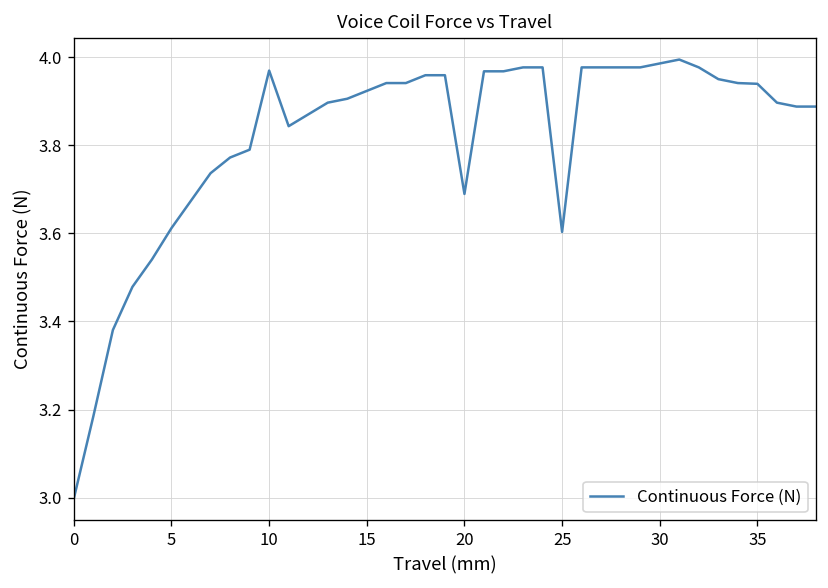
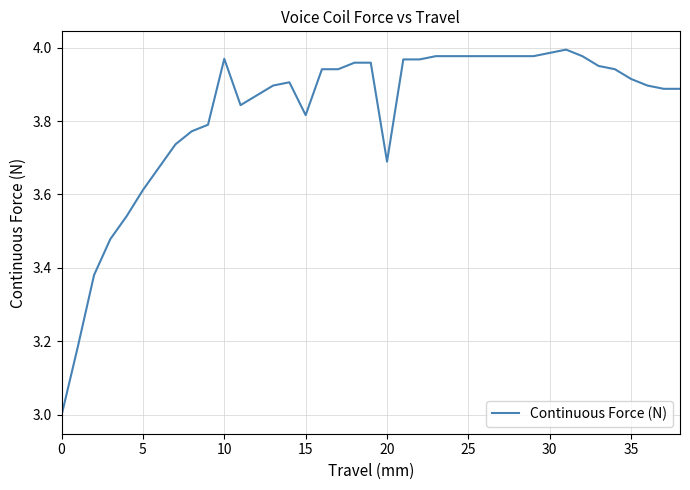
  {
    "0": 3.00,
    "5": 3.61,
    "10": 3.97,
-   "15": 3.92,
+   "15": 3.82,
    "20": 3.69,
-   "25": 3.60,
+   "25": 3.98,
    "30": 3.99,
-   "35": 3.94
+   "35": 3.91
  }
